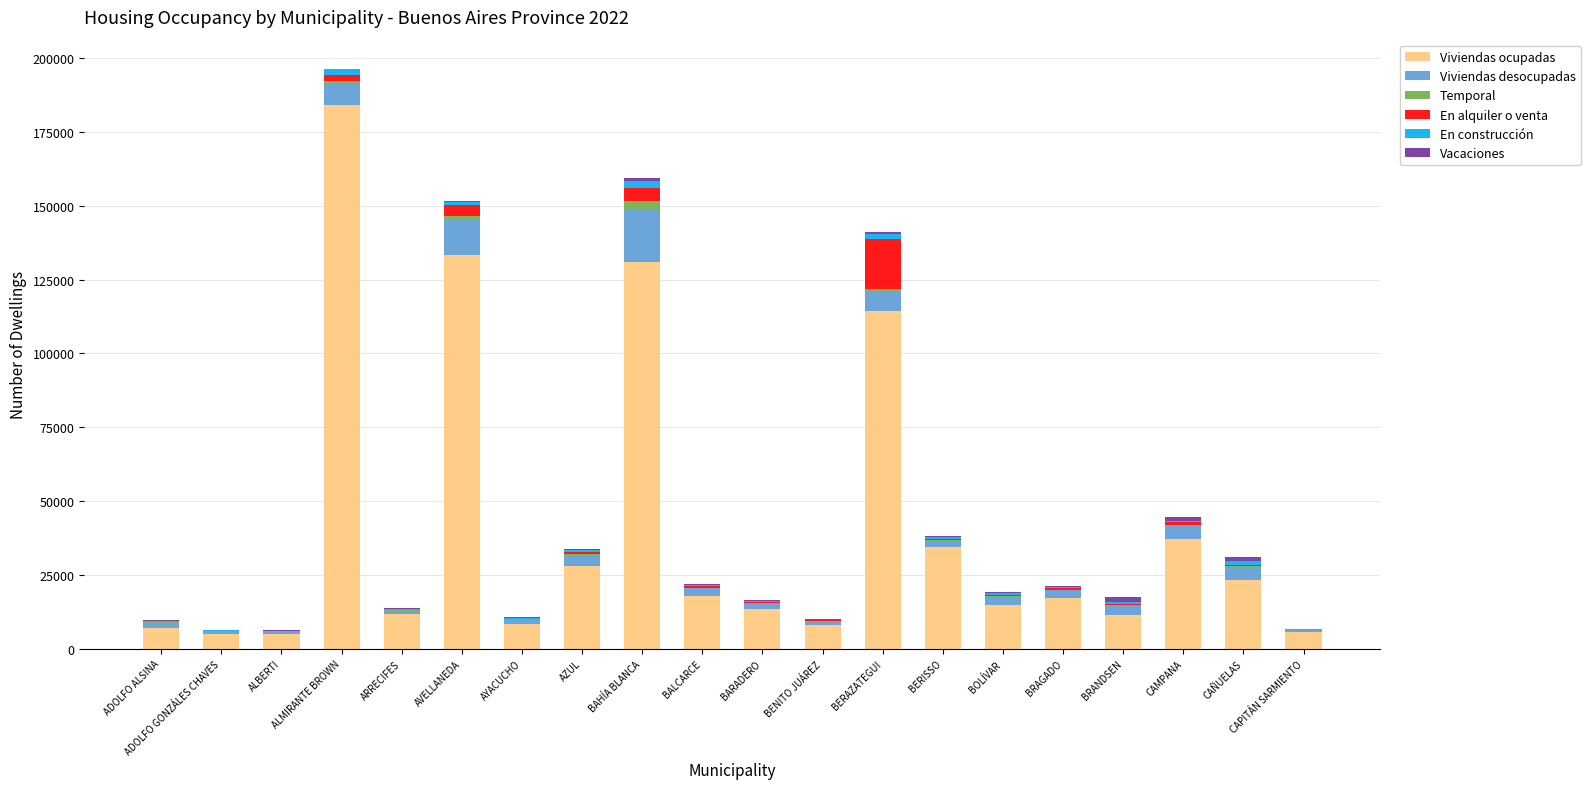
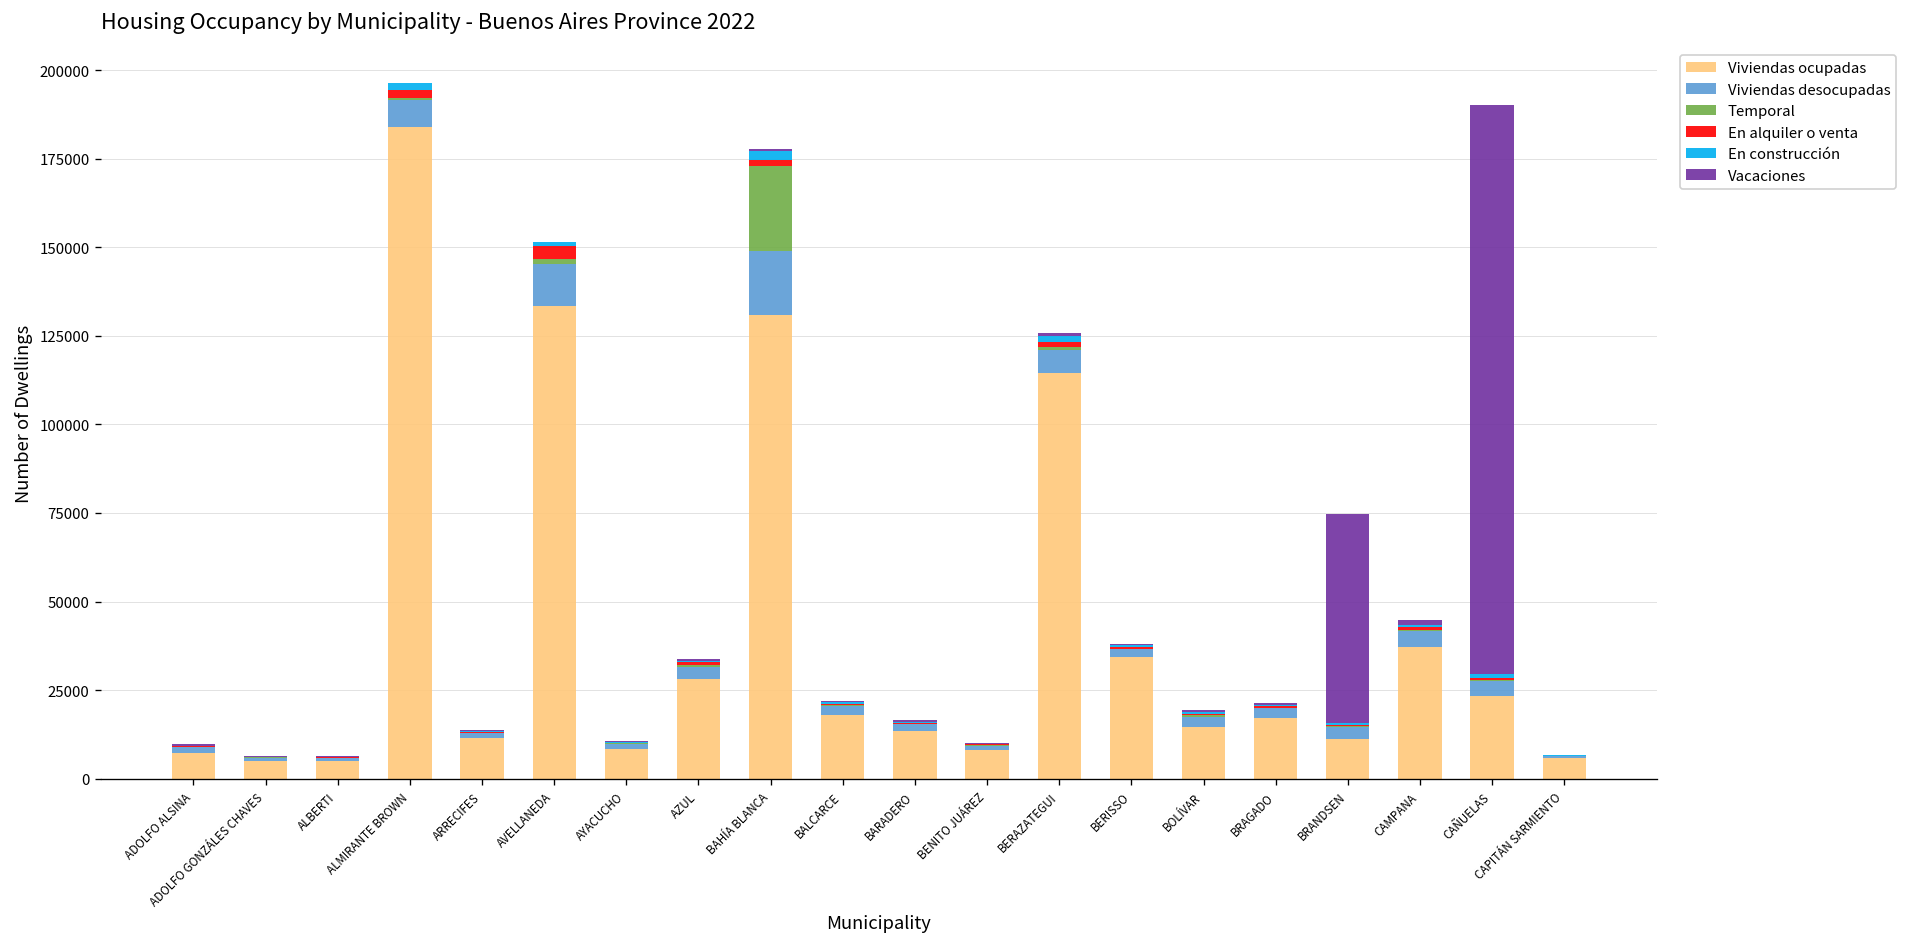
  {
    "Viviendas ocupadas": {
      "ADOLFO ALSINA": 7000,
      "ADOLFO GONZÁLES CHAVES": 5000,
      "ALBERTI": 5000,
      "ALMIRANTE BROWN": 184000,
      "ARRECIFES": 12000,
      "AVELLANEDA": 133000,
      "AYACUCHO": 8000,
      "AZUL": 28000,
      "BAHÍA BLANCA": 131000,
      "BALCARCE": 18000,
      "BARADERO": 14000,
      "BENITO JUÁREZ": 8000,
      "BERAZATEGUI": 114000,
      "BERISSO": 34000,
      "BOLÍVAR": 15000,
      "BRAGADO": 17000,
      "BRANDSEN": 11000,
      "CAMPANA": 37000,
      "CAÑUELAS": 23000,
      "CAPITÁN SARMIENTO": 6000
    },
    "Viviendas desocupadas": {
      "ADOLFO ALSINA": 2000,
      "ADOLFO GONZÁLES CHAVES": 1000,
      "ALBERTI": 1000,
      "ALMIRANTE BROWN": 7000,
      "ARRECIFES": 1000,
      "AVELLANEDA": 12000,
      "AYACUCHO": 2000,
      "AZUL": 4000,
      "BAHÍA BLANCA": 18000,
      "BALCARCE": 3000,
      "BARADERO": 2000,
      "BENITO JUÁREZ": 1000,
      "BERAZATEGUI": 7000,
      "BERISSO": 2000,
      "BOLÍVAR": 3000,
      "BRAGADO": 3000,
      "BRANDSEN": 3000,
      "CAMPANA": 5000,
      "CAÑUELAS": 4000
    },
    "Temporal": {
      "AVELLANEDA": 1000,
-     "BAHÍA BLANCA": 3000
+     "BAHÍA BLANCA": 24000
    },
    "En alquiler o venta": {
      "ALMIRANTE BROWN": 2000,
      "AVELLANEDA": 4000,
-     "BAHÍA BLANCA": 4000,
-     "BERAZATEGUI": 17000
+     "BAHÍA BLANCA": 2000,
+     "BERAZATEGUI": 2000
    },
    "En construcción": {
      "ALMIRANTE BROWN": 2000,
      "AVELLANEDA": 1000,
      "BAHÍA BLANCA": 3000,
      "BERAZATEGUI": 2000,
      "CAÑUELAS": 1000
    },
    "Vacaciones": {
      "BERAZATEGUI": 1000,
-     "BRANDSEN": 2000,
+     "BRANDSEN": 59000,
      "CAMPANA": 1000,
-     "CAÑUELAS": 2000
+     "CAÑUELAS": 160000
    }
  }
